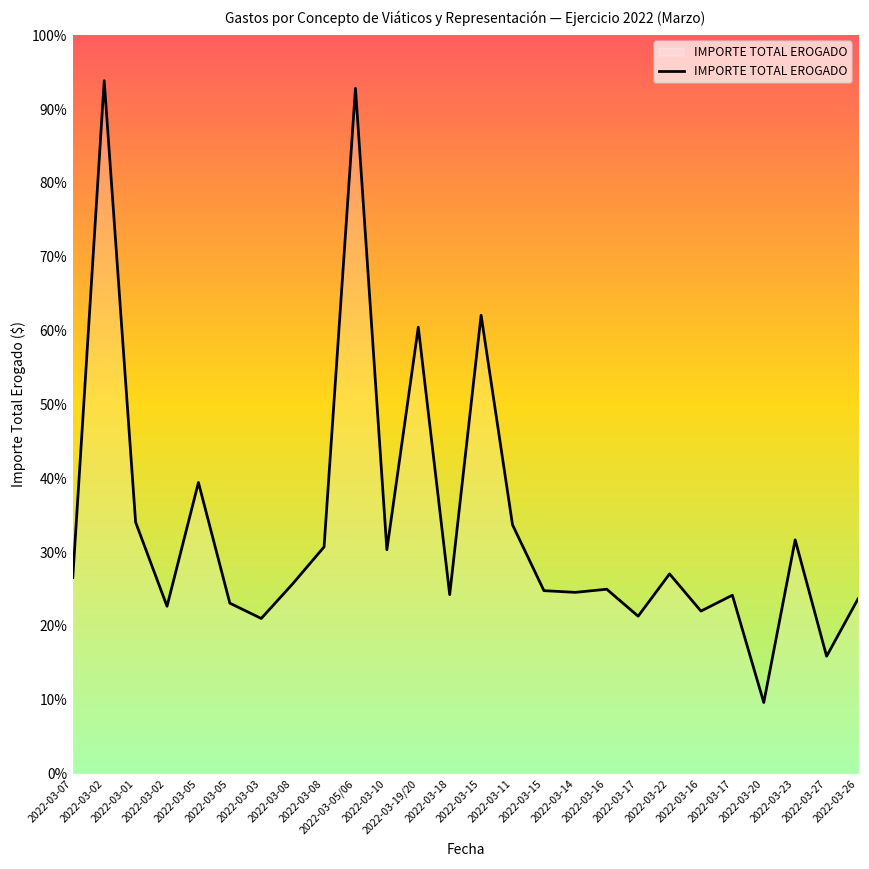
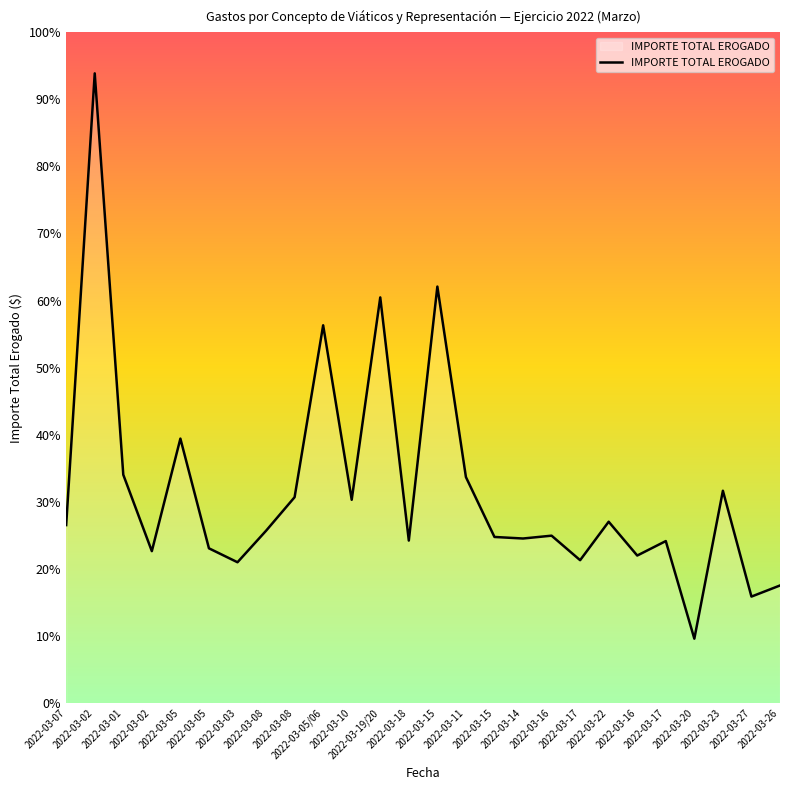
  {
    "2022-03-07": "27%",
    "2022-03-01": "34%",
    "2022-03-03": "21%",
-   "2022-03-05/06": "93%",
+   "2022-03-05/06": "56%",
    "2022-03-10": "30%",
    "2022-03-19/20": "60%",
    "2022-03-18": "24%",
    "2022-03-11": "34%",
    "2022-03-14": "25%",
    "2022-03-22": "27%",
    "2022-03-20": "10%",
    "2022-03-23": "32%",
    "2022-03-27": "16%",
-   "2022-03-26": "24%"
+   "2022-03-26": "18%"
  }
